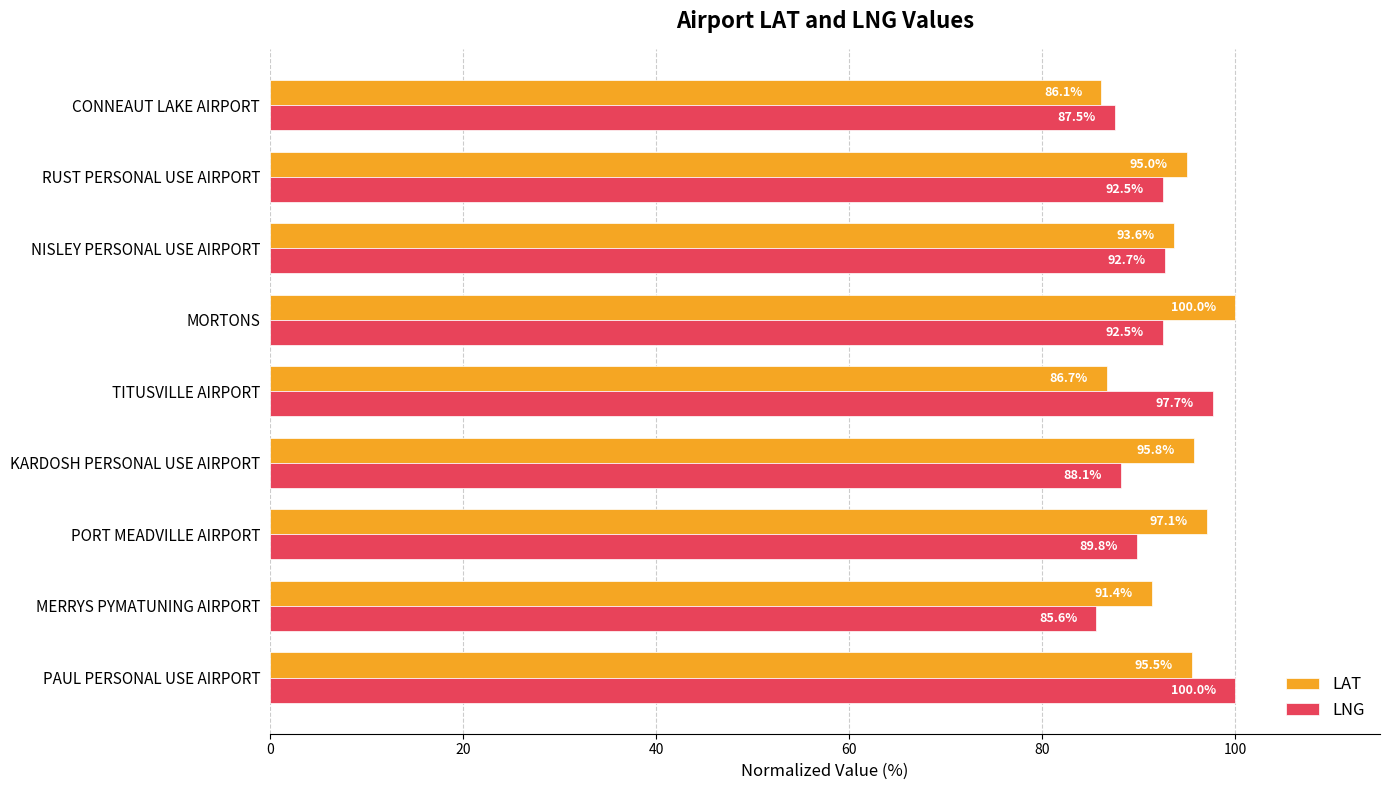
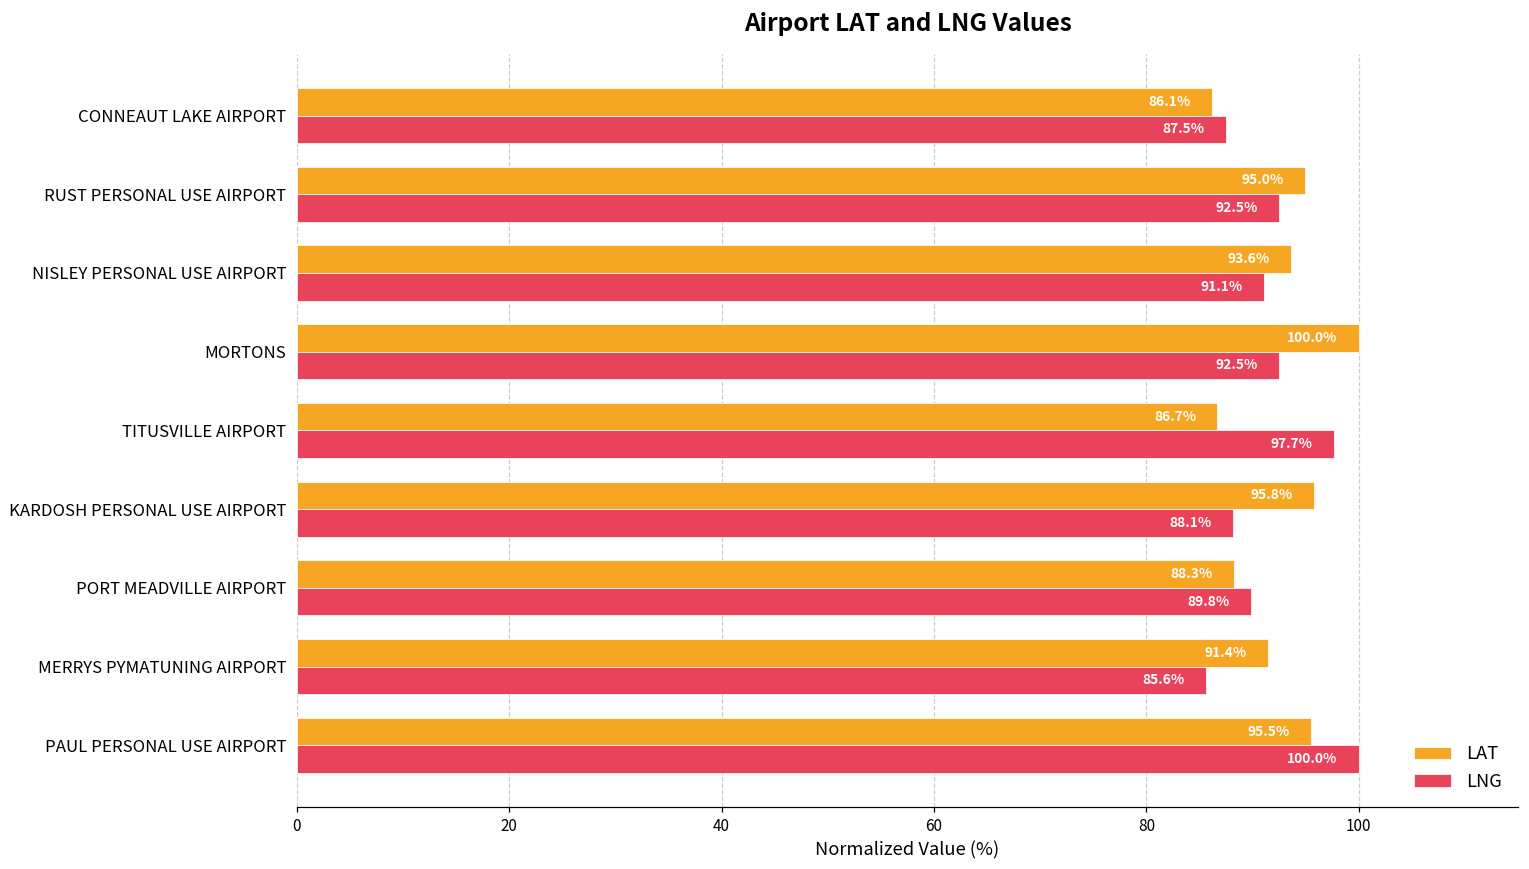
  {
    "LAT": {
      "CONNEAUT LAKE AIRPORT": "86.1%",
      "RUST PERSONAL USE AIRPORT": "95.0%",
      "NISLEY PERSONAL USE AIRPORT": "93.6%",
      "MORTONS": "100.0%",
      "TITUSVILLE AIRPORT": "86.7%",
      "KARDOSH PERSONAL USE AIRPORT": "95.8%",
-     "PORT MEADVILLE AIRPORT": "97.1%",
+     "PORT MEADVILLE AIRPORT": "88.3%",
      "MERRYS PYMATUNING AIRPORT": "91.4%",
      "PAUL PERSONAL USE AIRPORT": "95.5%"
    },
    "LNG": {
      "CONNEAUT LAKE AIRPORT": "87.5%",
      "RUST PERSONAL USE AIRPORT": "92.5%",
-     "NISLEY PERSONAL USE AIRPORT": "92.7%",
+     "NISLEY PERSONAL USE AIRPORT": "91.1%",
      "MORTONS": "92.5%",
      "TITUSVILLE AIRPORT": "97.7%",
      "KARDOSH PERSONAL USE AIRPORT": "88.1%",
      "PORT MEADVILLE AIRPORT": "89.8%",
      "MERRYS PYMATUNING AIRPORT": "85.6%",
      "PAUL PERSONAL USE AIRPORT": "100.0%"
    }
  }
